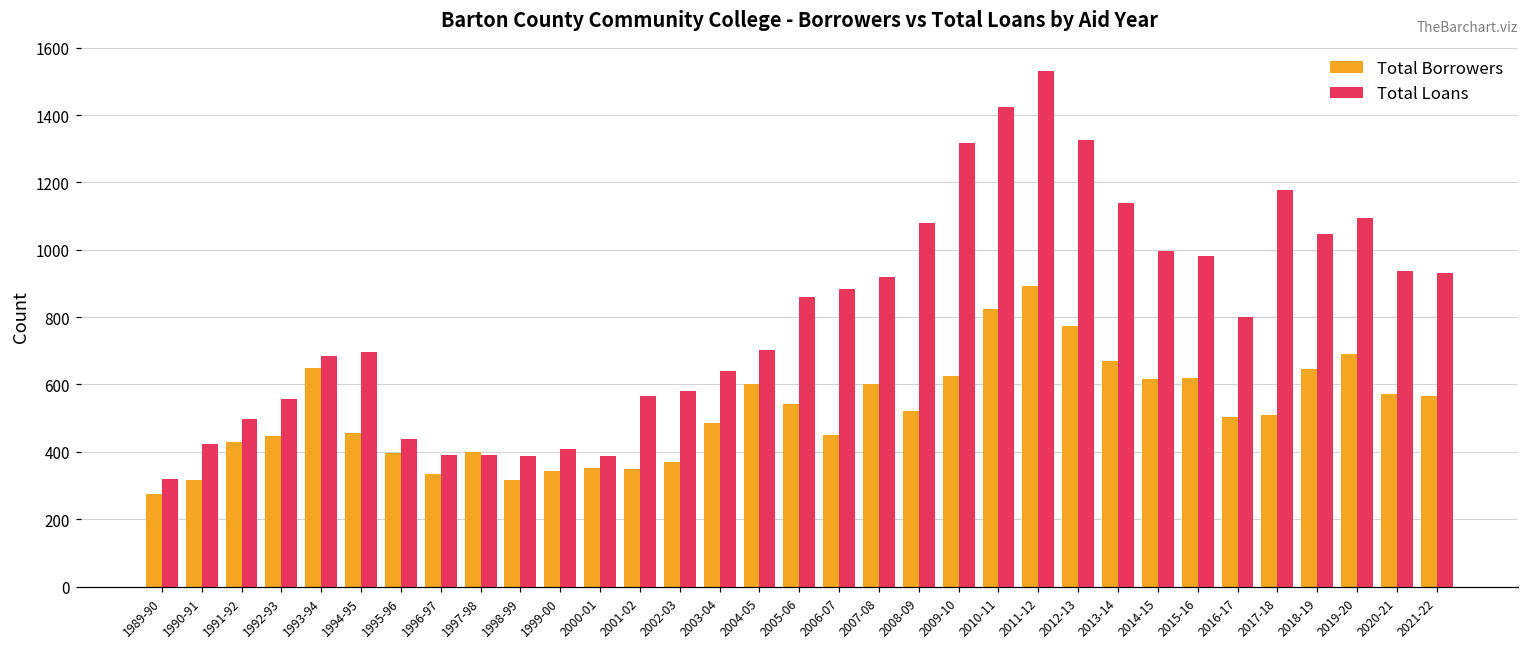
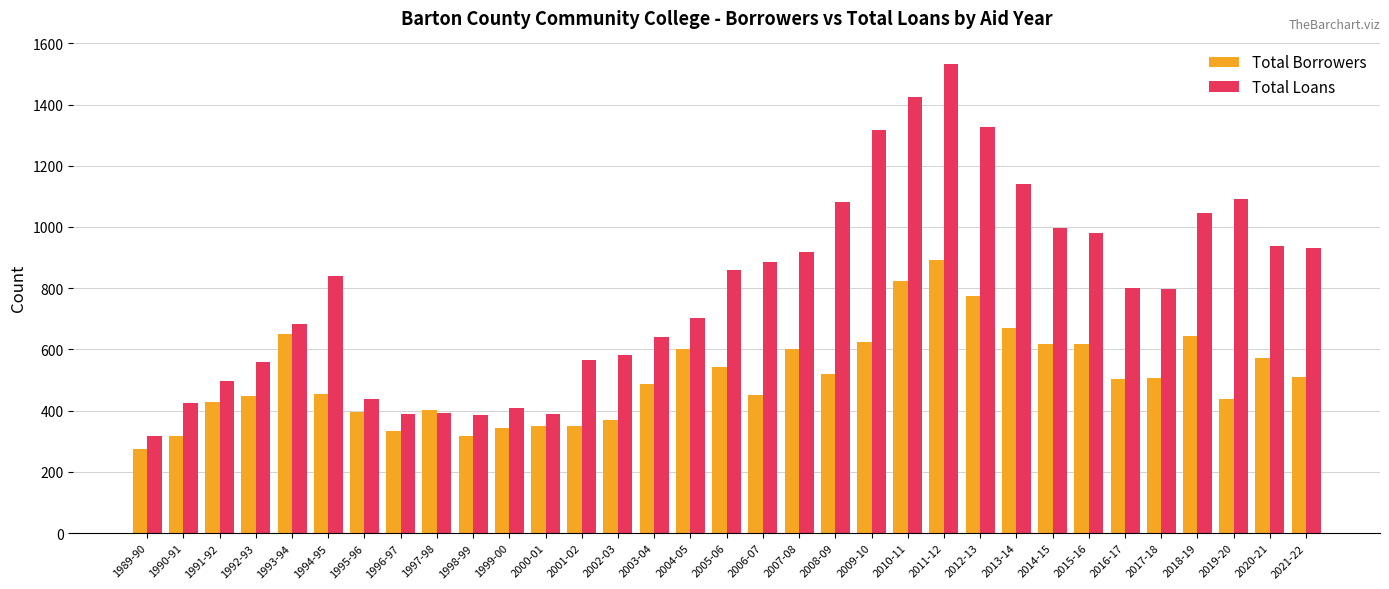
  {
    "Total Borrowers": {
      "1989-90": 280,
      "1990-91": 320,
      "1991-92": 430,
      "1992-93": 450,
      "1993-94": 650,
      "1994-95": 460,
      "1995-96": 400,
      "1996-97": 340,
      "1997-98": 400,
      "1998-99": 320,
      "1999-00": 340,
      "2000-01": 350,
      "2001-02": 350,
      "2002-03": 370,
      "2003-04": 490,
      "2004-05": 600,
      "2005-06": 540,
      "2006-07": 450,
      "2007-08": 600,
      "2008-09": 520,
      "2009-10": 630,
      "2010-11": 820,
      "2011-12": 890,
      "2012-13": 780,
      "2013-14": 670,
      "2014-15": 620,
      "2015-16": 620,
      "2016-17": 500,
      "2017-18": 510,
      "2018-19": 650,
-     "2019-20": 690,
+     "2019-20": 440,
      "2020-21": 570,
-     "2021-22": 570
+     "2021-22": 510
    },
    "Total Loans": {
      "1989-90": 320,
      "1990-91": 420,
      "1991-92": 500,
      "1992-93": 560,
      "1993-94": 680,
-     "1994-95": 700,
+     "1994-95": 840,
      "1995-96": 440,
      "1996-97": 390,
      "1997-98": 390,
      "1998-99": 390,
      "1999-00": 410,
      "2000-01": 390,
      "2001-02": 570,
      "2002-03": 580,
      "2003-04": 640,
      "2004-05": 700,
      "2005-06": 860,
      "2006-07": 890,
      "2007-08": 920,
      "2008-09": 1080,
      "2009-10": 1320,
      "2010-11": 1420,
      "2011-12": 1530,
      "2012-13": 1330,
      "2013-14": 1140,
      "2014-15": 1000,
      "2015-16": 980,
      "2016-17": 800,
-     "2017-18": 1180,
+     "2017-18": 800,
      "2018-19": 1050,
      "2019-20": 1090,
      "2020-21": 940,
      "2021-22": 930
    }
  }
